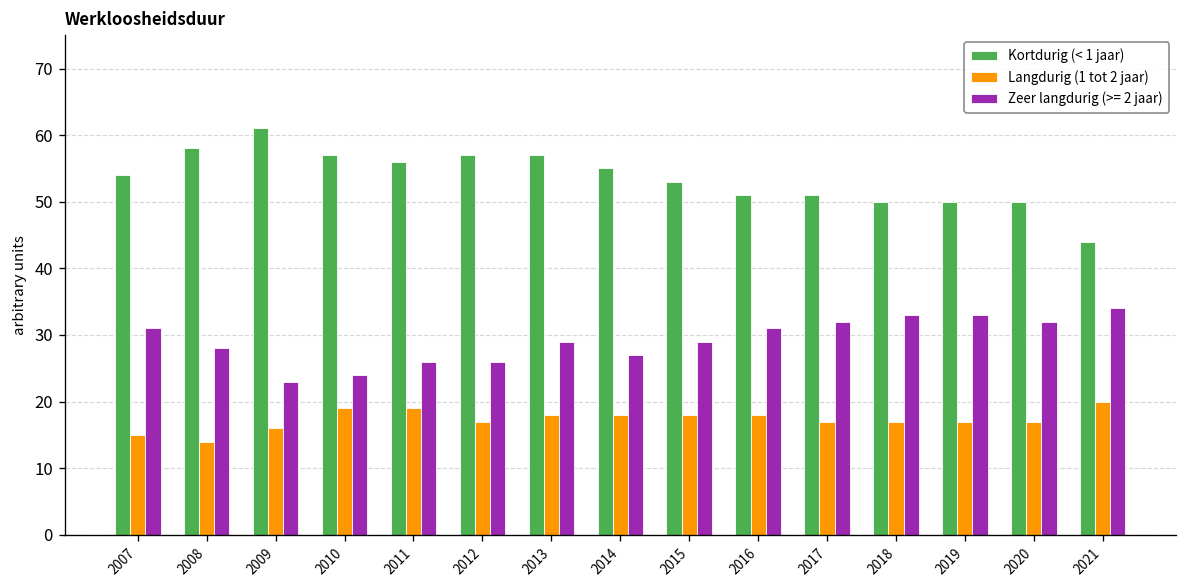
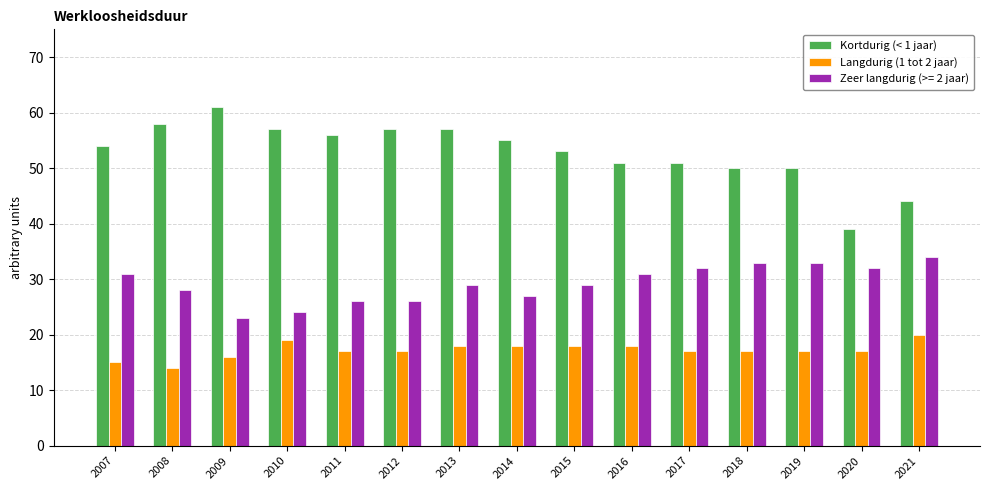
  {
    "Kortdurig (< 1 jaar)": {
      "2007": 54,
      "2008": 58,
      "2009": 61,
      "2010": 57,
      "2011": 56,
      "2012": 57,
      "2013": 57,
      "2014": 55,
      "2015": 53,
      "2016": 51,
      "2017": 51,
      "2018": 50,
      "2019": 50,
-     "2020": 50,
+     "2020": 39,
      "2021": 44
    },
    "Langdurig (1 tot 2 jaar)": {
      "2007": 15,
      "2008": 14,
      "2009": 16,
      "2010": 19,
-     "2011": 19,
+     "2011": 17,
      "2012": 17,
      "2013": 18,
      "2014": 18,
      "2015": 18,
      "2016": 18,
      "2017": 17,
      "2018": 17,
      "2019": 17,
      "2020": 17,
      "2021": 20
    },
    "Zeer langdurig (>= 2 jaar)": {
      "2007": 31,
      "2008": 28,
      "2009": 23,
      "2010": 24,
      "2011": 26,
      "2012": 26,
      "2013": 29,
      "2014": 27,
      "2015": 29,
      "2016": 31,
      "2017": 32,
      "2018": 33,
      "2019": 33,
      "2020": 32,
      "2021": 34
    }
  }
